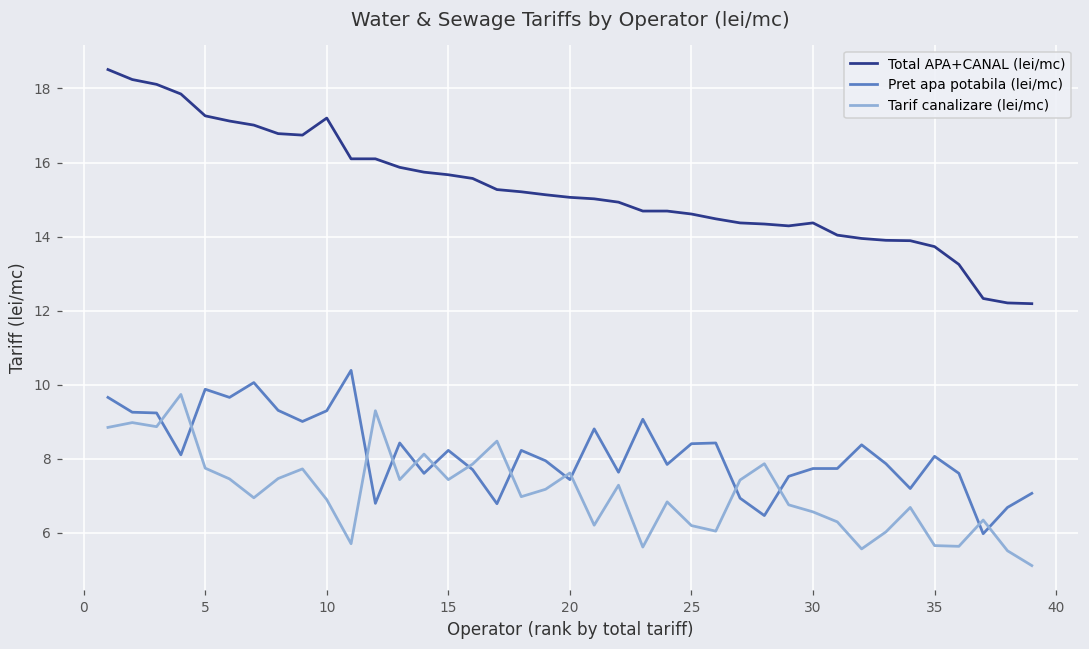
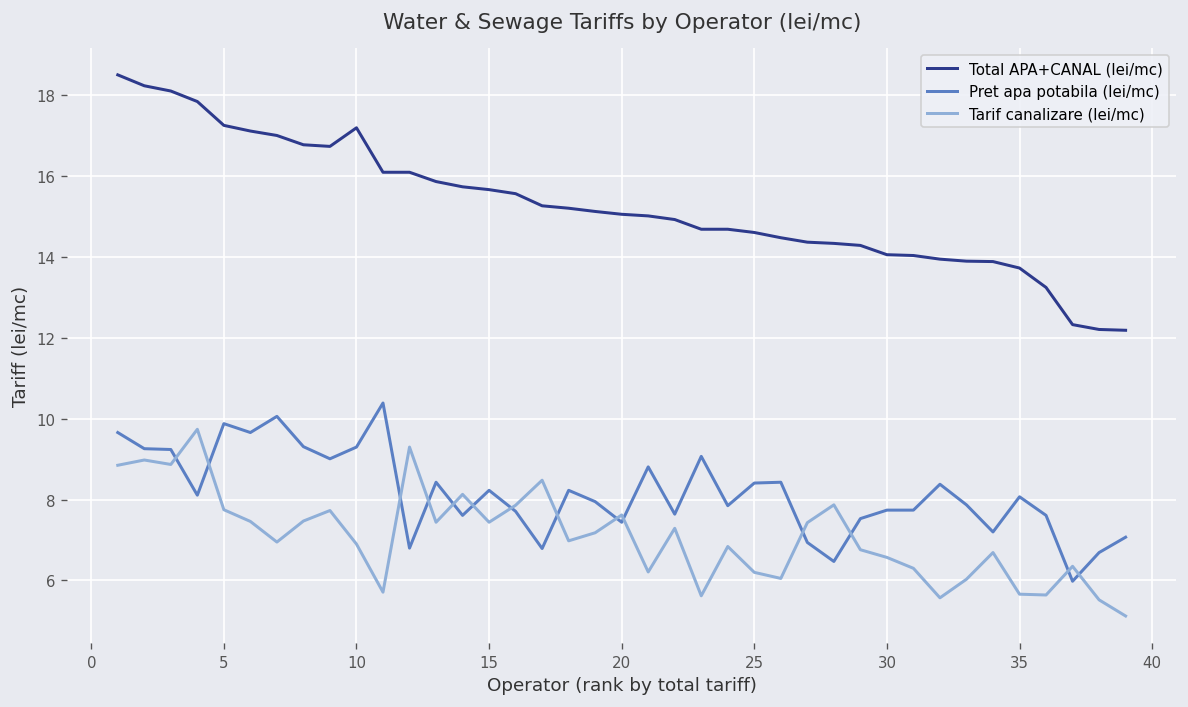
  {
    "Total APA+CANAL (lei/mc)": {
      "5": 17.3,
      "10": 17.2,
      "15": 15.7,
      "20": 15.1,
      "25": 14.6,
-     "30": 14.4,
+     "30": 14.1,
      "35": 13.7
    },
    "Pret apa potabila (lei/mc)": {
      "5": 9.9,
      "10": 9.3,
      "15": 8.2,
      "20": 7.4,
      "25": 8.4,
      "30": 7.7,
      "35": 8.1
    },
    "Tarif canalizare (lei/mc)": {
      "5": 7.8,
      "10": 6.9,
      "15": 7.4,
      "20": 7.6,
      "25": 6.2,
      "30": 6.6,
      "35": 5.7
    }
  }
